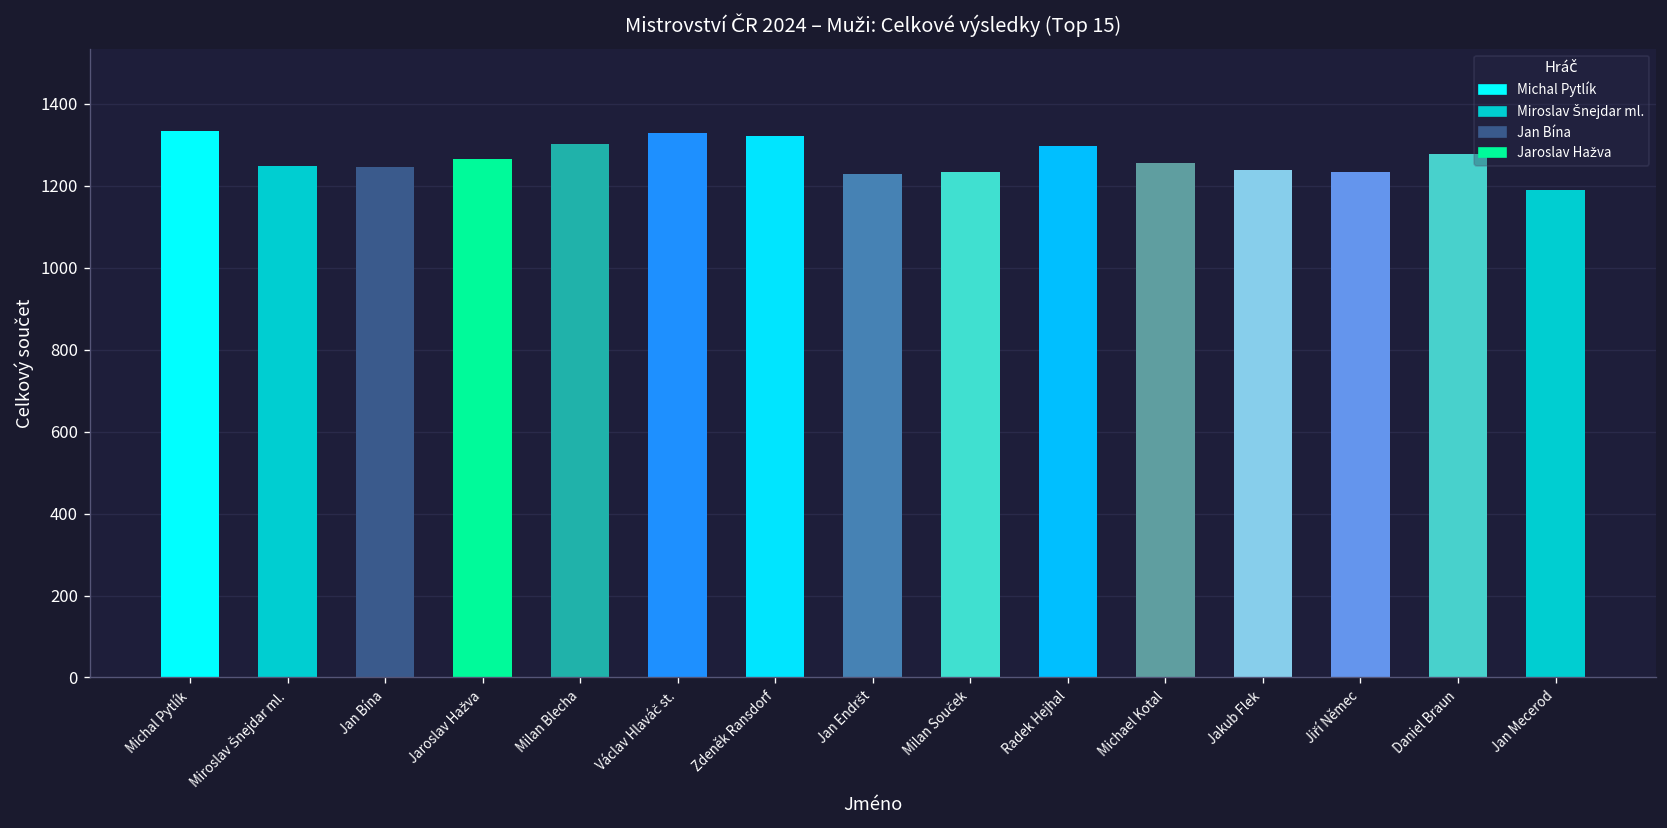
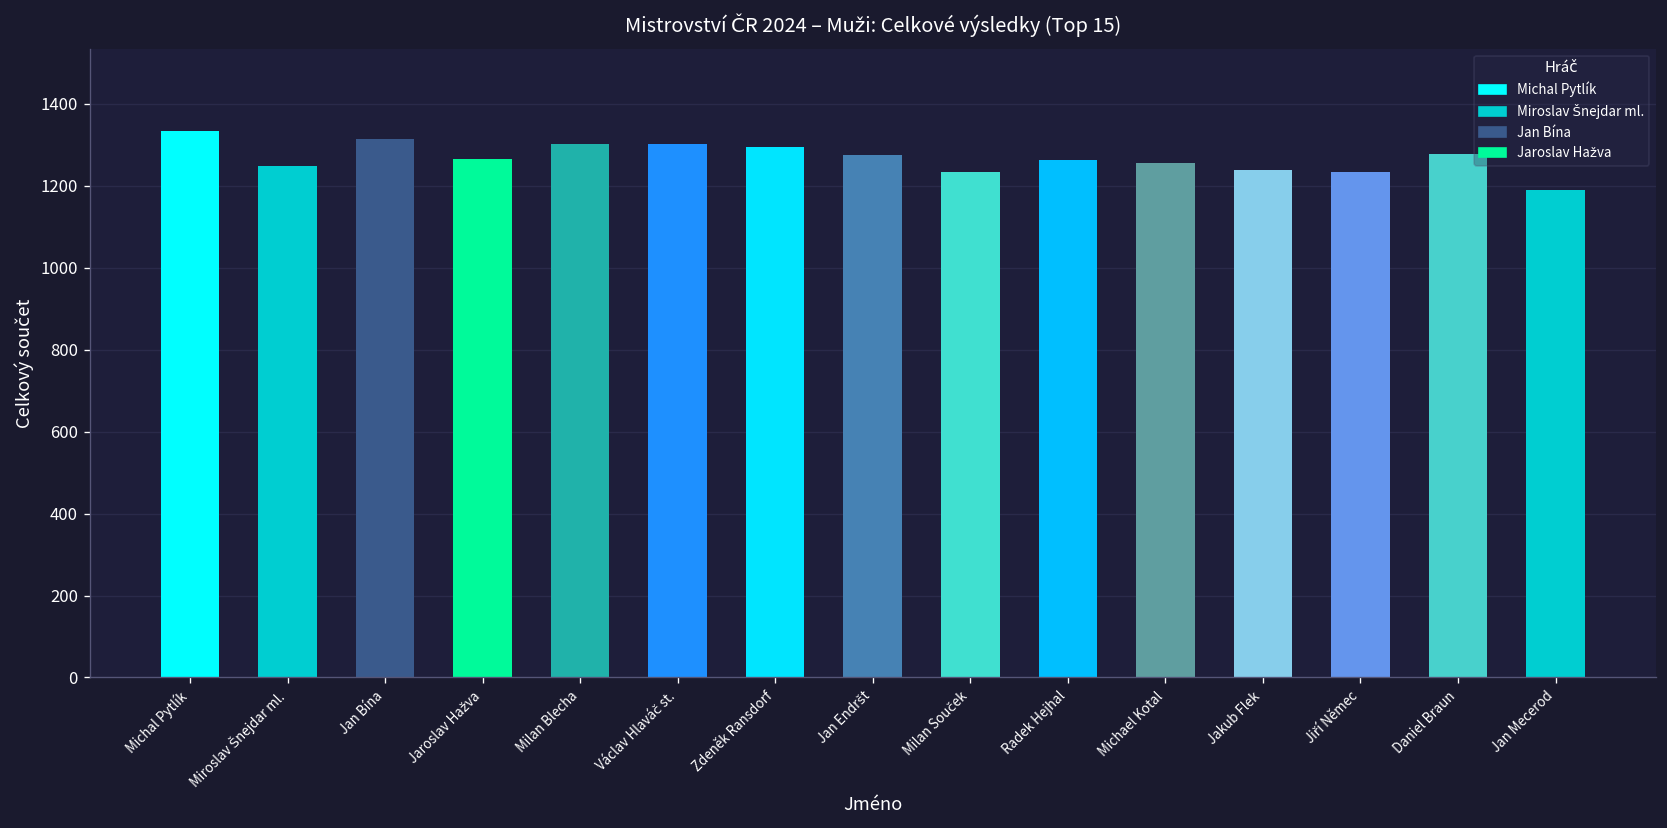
  {
    "Michal Pytlík": 1330,
    "Miroslav Šnejdar ml.": 1250,
-   "Jan Bína": 1250,
+   "Jan Bína": 1320,
    "Jaroslav Hažva": 1270,
    "Milan Blecha": 1300,
-   "Václav Hlaváč st.": 1330,
-   "Zdeněk Ransdorf": 1320,
-   "Jan Endršt": 1230,
+   "Václav Hlaváč st.": 1300,
+   "Zdeněk Ransdorf": 1300,
+   "Jan Endršt": 1280,
    "Milan Souček": 1240,
-   "Radek Hejhal": 1300,
+   "Radek Hejhal": 1260,
    "Michael Kotal": 1260,
    "Jakub Flek": 1240,
    "Jiří Němec": 1230,
    "Daniel Braun": 1280,
    "Jan Mecerod": 1190
  }
